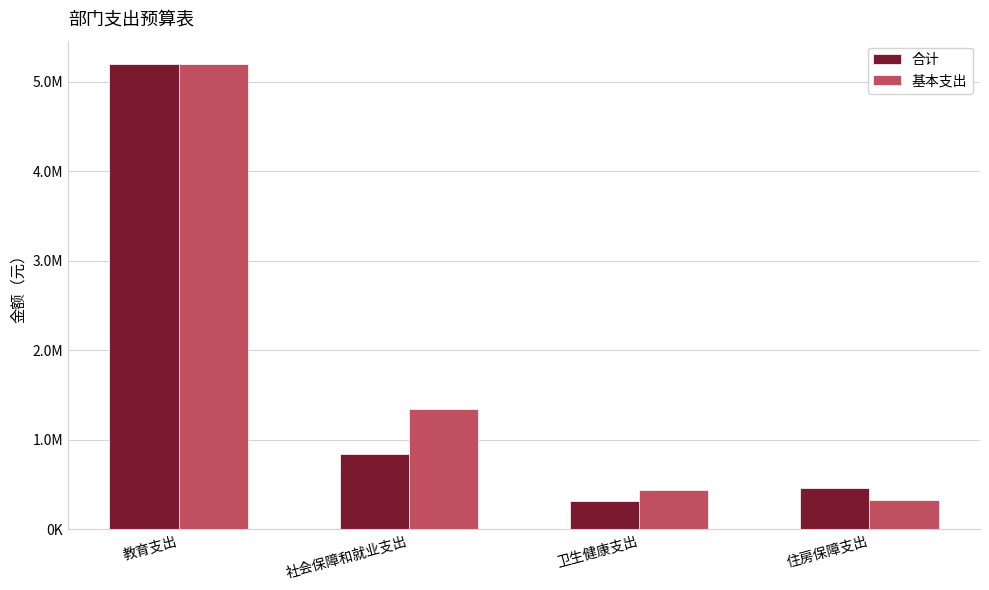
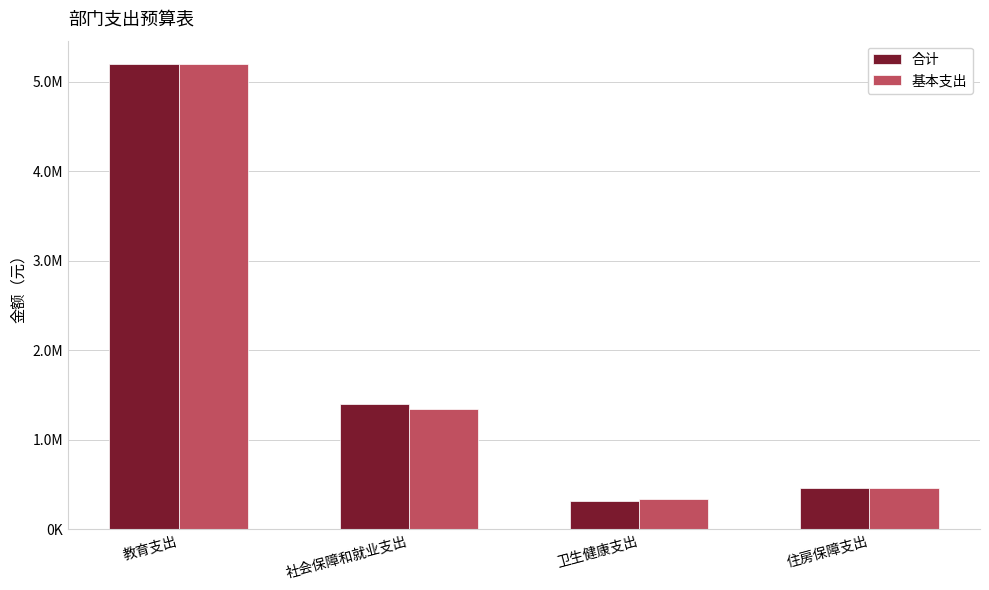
  {
    "合计": {
      "教育支出": 5200000,
-     "社会保障和就业支出": 800000,
+     "社会保障和就业支出": 1400000,
      "卫生健康支出": 300000,
      "住房保障支出": 500000
    },
    "基本支出": {
      "教育支出": 5200000,
      "社会保障和就业支出": 1300000,
-     "卫生健康支出": 400000,
-     "住房保障支出": 300000
+     "卫生健康支出": 300000,
+     "住房保障支出": 500000
    }
  }
